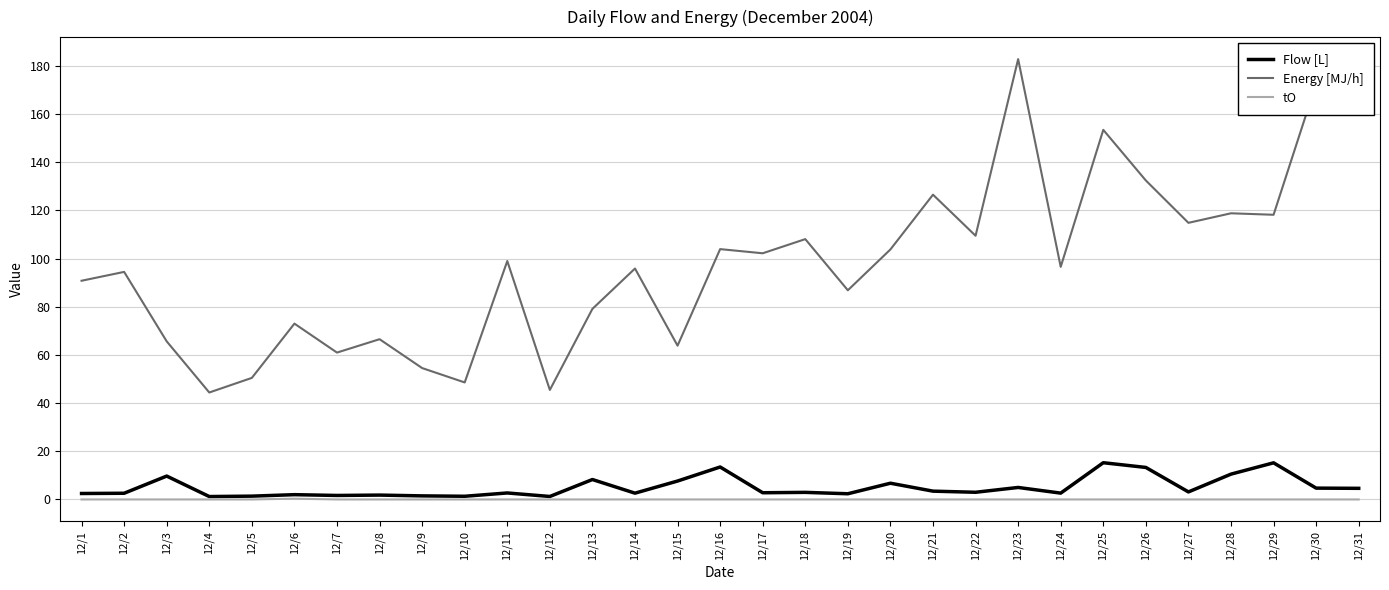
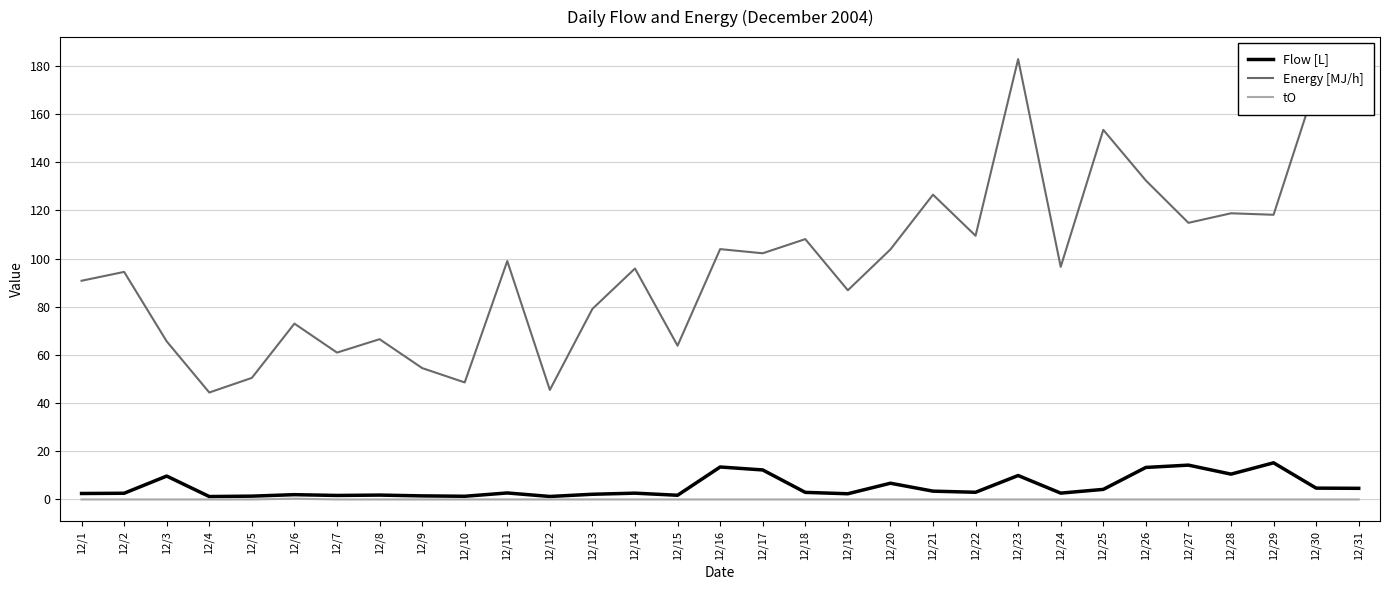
  {
    "Flow [L]": {
      "12/1": 2,
      "12/2": 3,
      "12/3": 10,
      "12/4": 1,
      "12/5": 1,
      "12/6": 2,
      "12/7": 2,
      "12/8": 2,
      "12/9": 1,
      "12/10": 1,
      "12/11": 3,
      "12/12": 1,
-     "12/13": 8,
+     "12/13": 2,
      "12/14": 3,
-     "12/15": 8,
+     "12/15": 2,
      "12/16": 13,
-     "12/17": 3,
+     "12/17": 12,
      "12/18": 3,
      "12/19": 2,
      "12/20": 7,
      "12/21": 3,
      "12/22": 3,
-     "12/23": 5,
+     "12/23": 10,
      "12/24": 3,
-     "12/25": 15,
+     "12/25": 4,
      "12/26": 13,
-     "12/27": 3,
+     "12/27": 14,
      "12/28": 11,
      "12/29": 15,
      "12/30": 5,
      "12/31": 5
    },
    "Energy [MJ/h]": {
      "12/1": 91,
      "12/2": 94,
      "12/3": 66,
      "12/4": 44,
      "12/5": 50,
      "12/6": 73,
      "12/7": 61,
      "12/8": 67,
      "12/9": 55,
      "12/10": 49,
      "12/11": 99,
      "12/12": 45,
      "12/13": 79,
      "12/14": 96,
      "12/15": 64,
      "12/16": 104,
      "12/17": 102,
      "12/18": 108,
      "12/19": 87,
      "12/20": 104,
      "12/21": 126,
      "12/22": 109,
      "12/23": 183,
      "12/24": 97,
      "12/25": 153,
      "12/26": 132,
      "12/27": 115,
      "12/28": 119,
      "12/29": 118
    },
    "tO": {
      "12/1": 0,
      "12/2": 0,
      "12/3": 0,
      "12/4": 0,
      "12/5": 0,
      "12/6": 0,
      "12/7": 0,
      "12/8": 0,
      "12/9": 0,
      "12/10": 0,
      "12/11": 0,
      "12/12": 0,
      "12/13": 0,
      "12/14": 0,
      "12/15": 0,
      "12/16": 0,
      "12/17": 0,
      "12/18": 0,
      "12/19": 0,
      "12/20": 0,
      "12/21": 0,
      "12/22": 0,
      "12/23": 0,
      "12/24": 0,
      "12/25": 0,
      "12/26": 0,
      "12/27": 0,
      "12/28": 0,
      "12/29": 0,
      "12/30": 0,
      "12/31": 0
    }
  }
